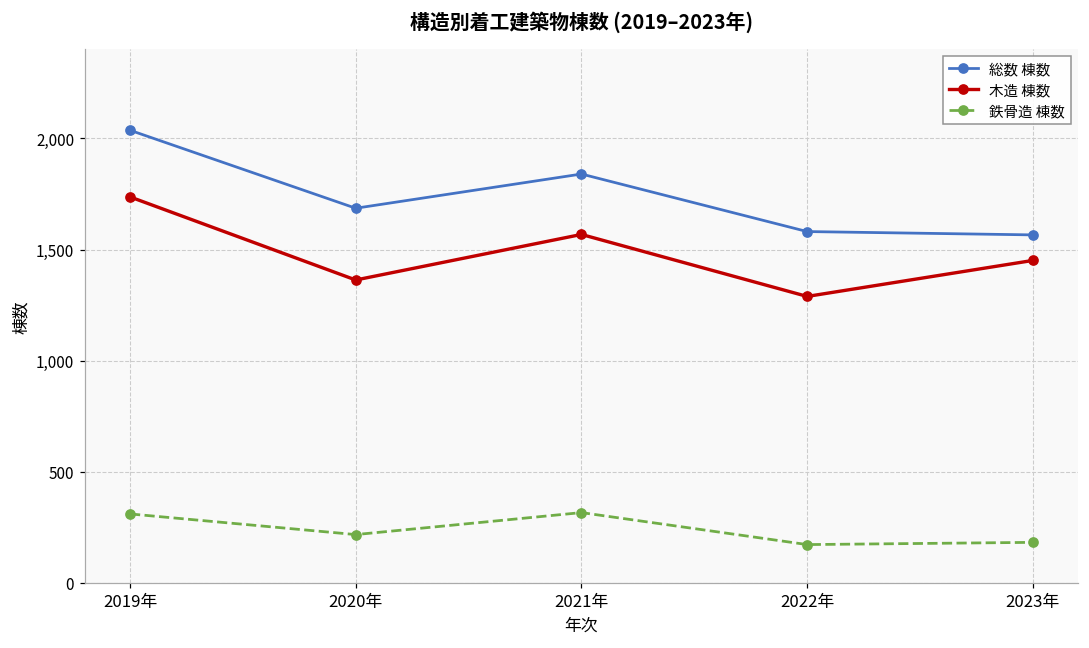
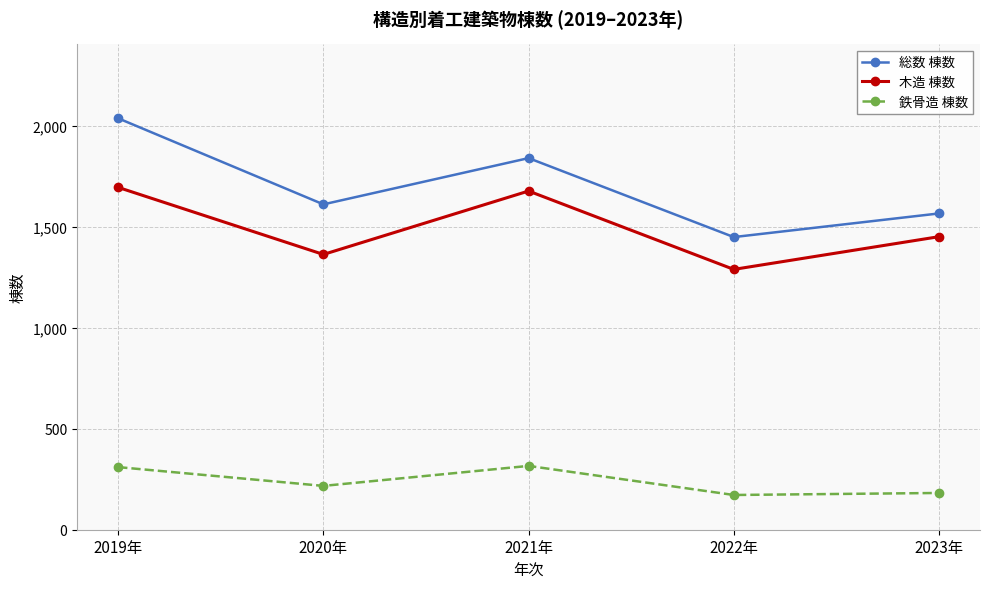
  {
    "総数 棟数": {
      "2019年": "2,040",
-     "2020年": "1,690",
+     "2020年": "1,610",
      "2021年": "1,840",
-     "2022年": "1,580",
+     "2022年": "1,450",
      "2023年": "1,570"
    },
    "木造 棟数": {
-     "2019年": "1,740",
+     "2019年": "1,700",
      "2020年": "1,360",
-     "2021年": "1,570",
+     "2021年": "1,680",
      "2022年": "1,290",
      "2023年": "1,450"
    },
    "鉄骨造 棟数": {
      "2019年": "310",
      "2020年": "220",
      "2021年": "320",
      "2022年": "170",
      "2023年": "180"
    }
  }
